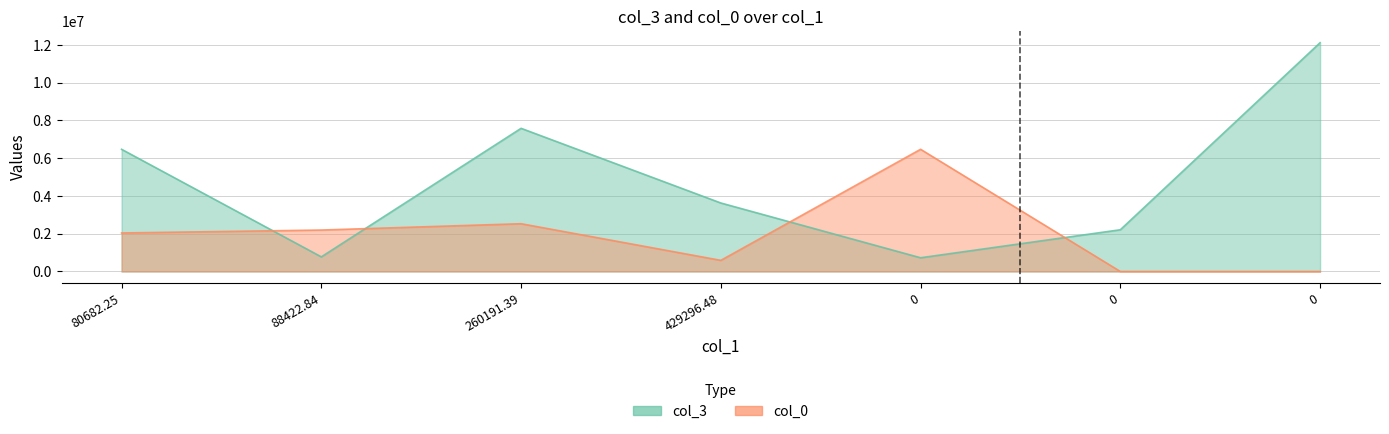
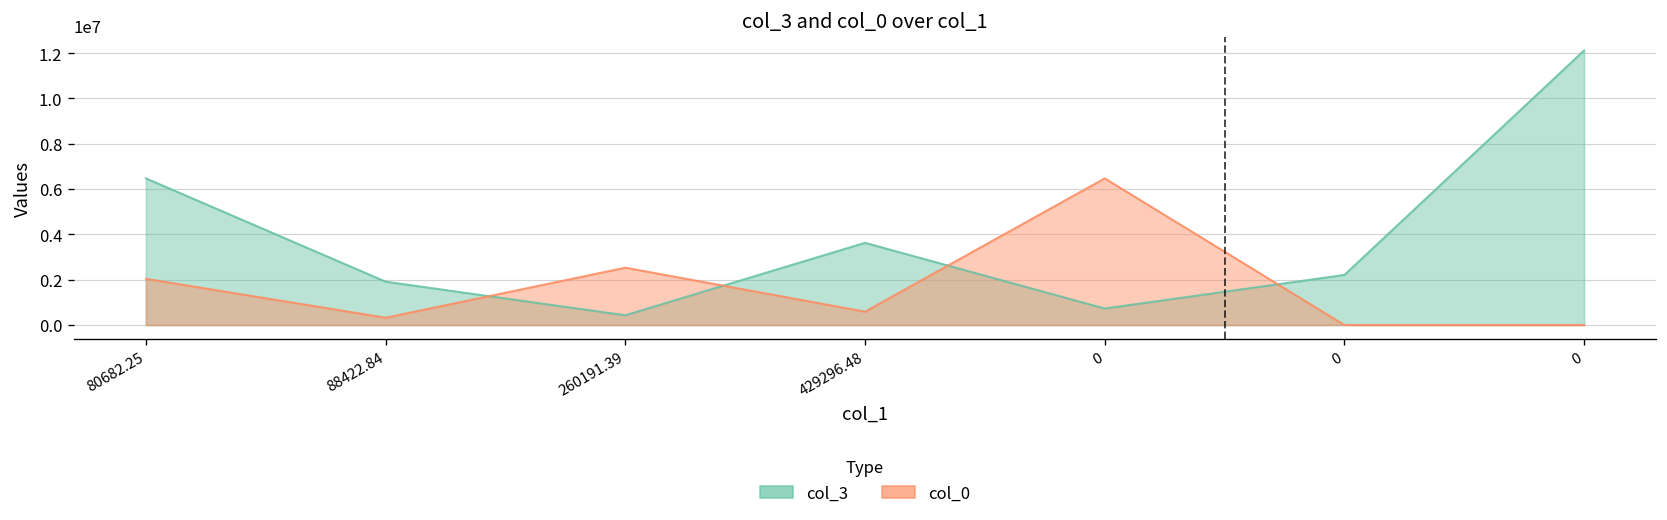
  {
    "col_3": {
      "80682.25": 6500000,
-     "88422.84": 800000,
-     "260191.39": 7600000,
+     "88422.84": 1900000,
+     "260191.39": 400000,
      "429296.48": 3600000
    },
    "col_0": {
      "80682.25": 2000000,
-     "88422.84": 2200000,
+     "88422.84": 300000,
      "260191.39": 2500000,
      "429296.48": 600000
    }
  }
